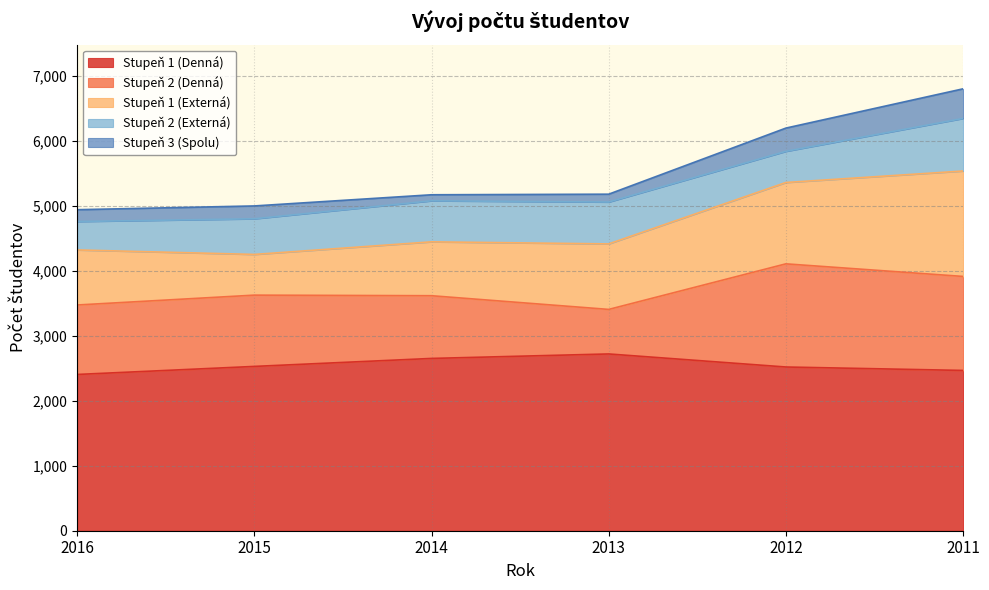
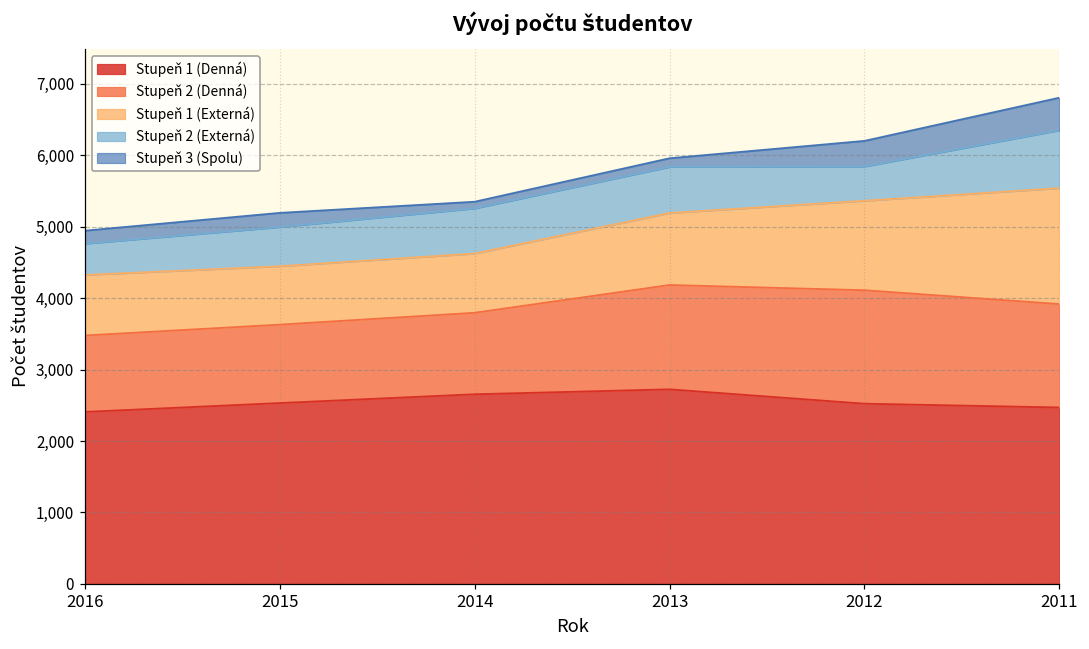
  {
    "Stupeň 1 (Denná)": {
      "2016": "2,400",
      "2015": "2,500",
      "2014": "2,700",
      "2013": "2,700",
      "2012": "2,500",
      "2011": "2,500"
    },
    "Stupeň 2 (Denná)": {
      "2016": "1,100",
      "2015": "1,100",
-     "2014": "1,000",
-     "2013": "700",
+     "2014": "1,100",
+     "2013": "1,500",
      "2012": "1,600",
      "2011": "1,400"
    },
    "Stupeň 1 (Externá)": {
      "2016": "800",
-     "2015": "600",
+     "2015": "800",
      "2014": "800",
      "2013": "1,000",
      "2012": "1,300",
      "2011": "1,600"
    },
    "Stupeň 2 (Externá)": {
      "2016": "400",
      "2015": "500",
      "2014": "600",
      "2013": "600",
      "2012": "500",
      "2011": "800"
    },
    "Stupeň 3 (Spolu)": {
      "2016": "200",
      "2015": "200",
      "2014": "100",
      "2013": "100",
      "2012": "400",
      "2011": "500"
    }
  }
